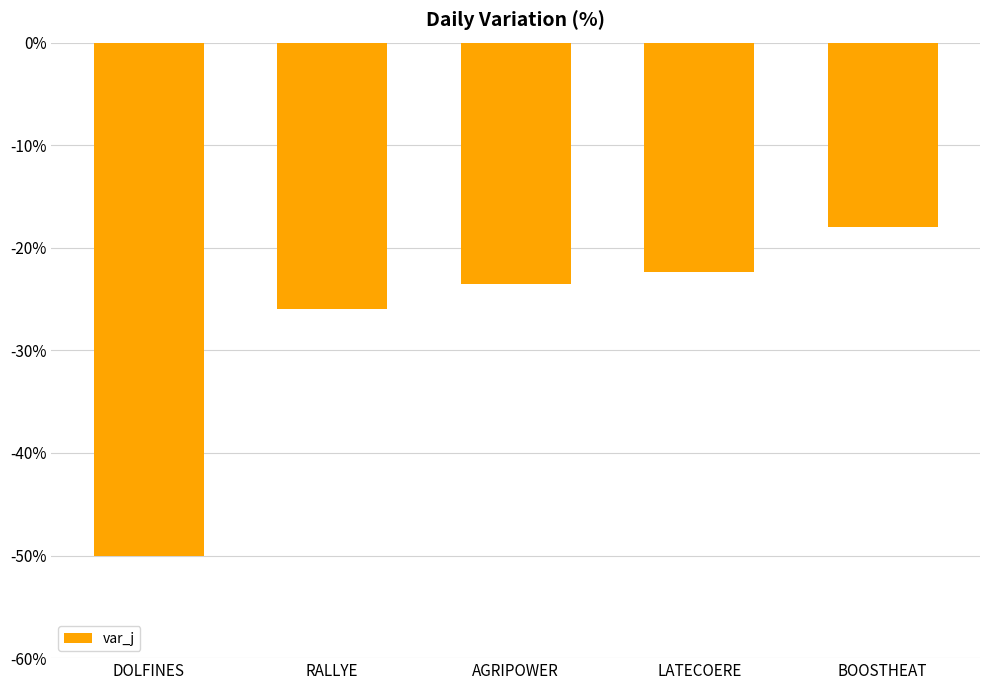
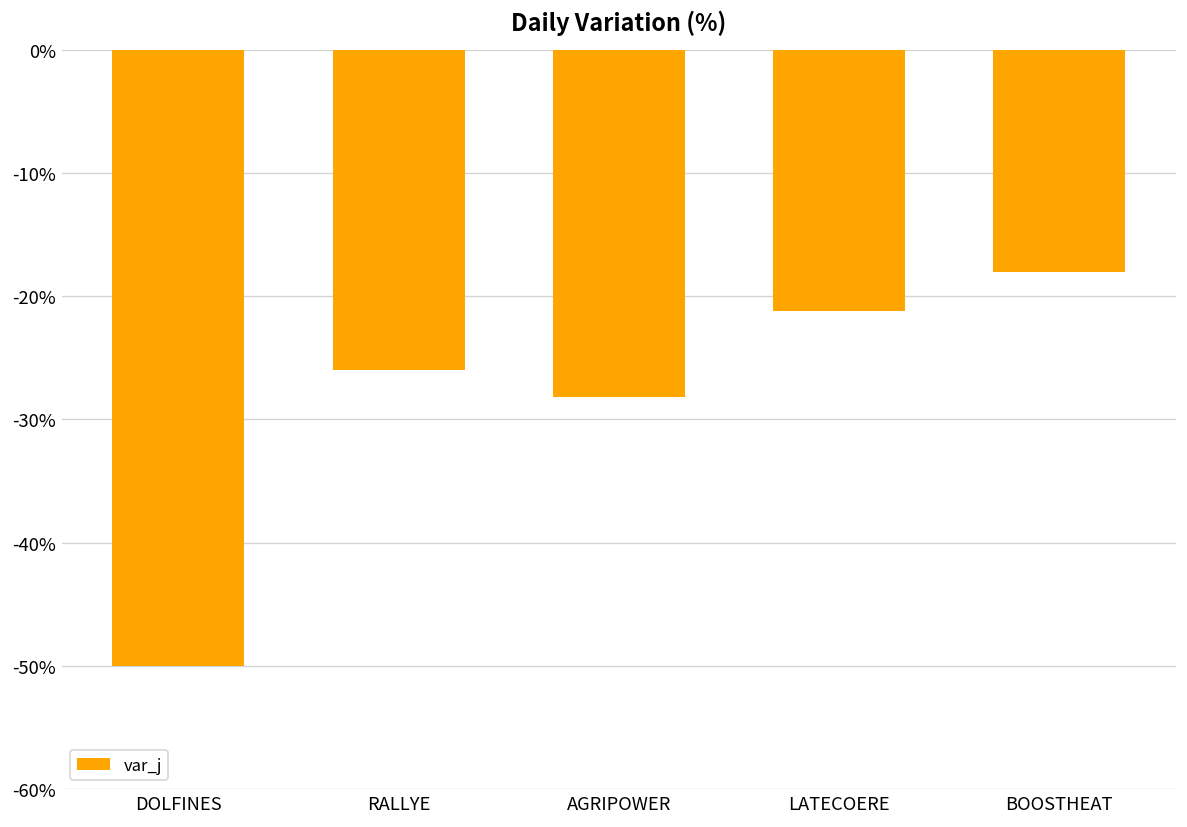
  {
    "DOLFINES": "-50.0%",
    "RALLYE": "-26.0%",
-   "AGRIPOWER": "-23.5%",
-   "LATECOERE": "-22.4%",
+   "AGRIPOWER": "-28.2%",
+   "LATECOERE": "-21.2%",
    "BOOSTHEAT": "-18.0%"
  }
